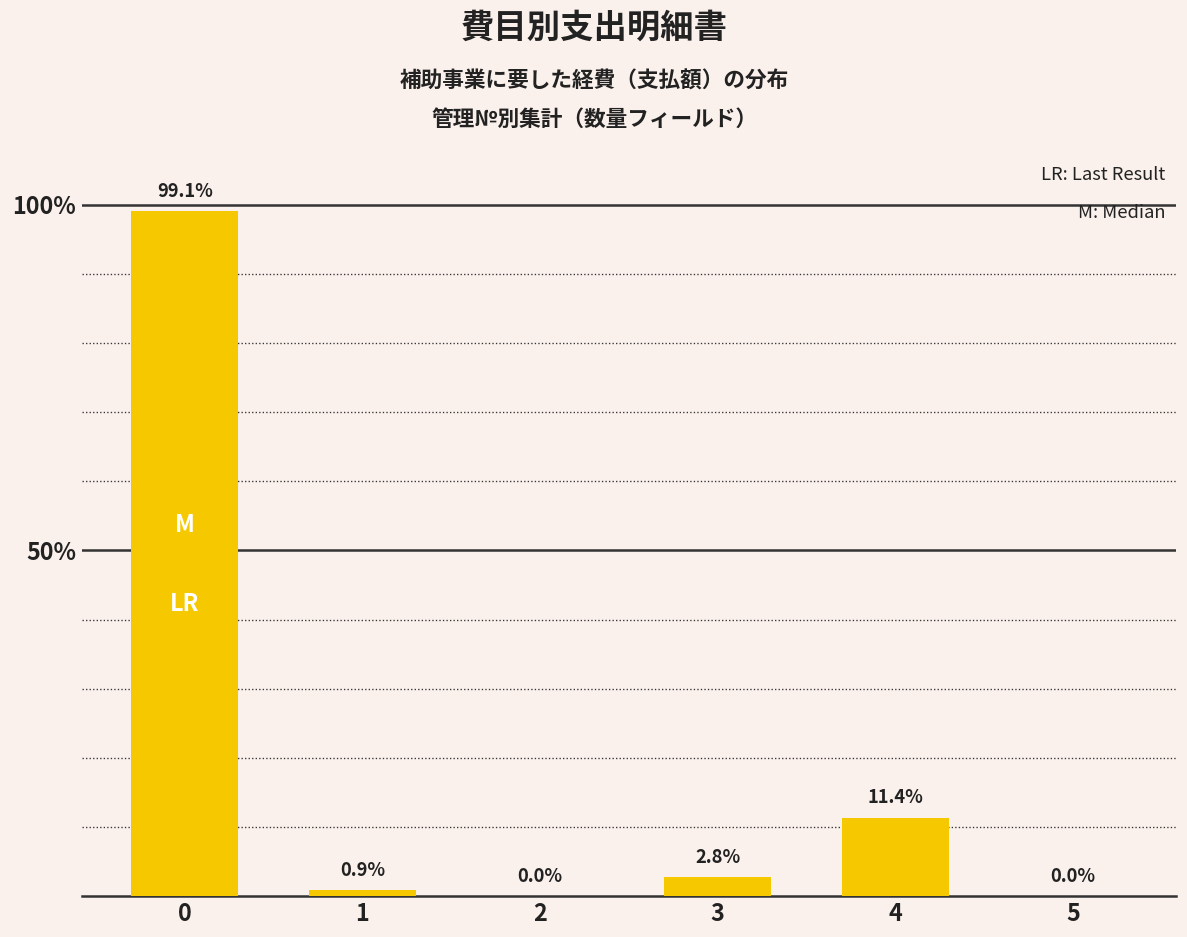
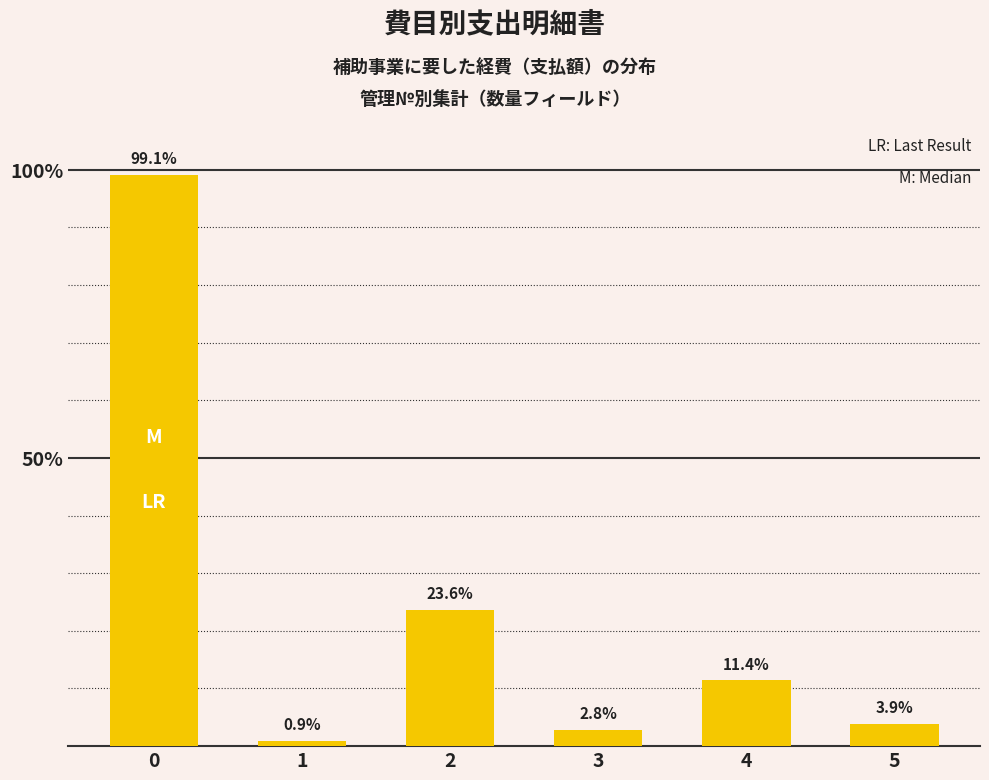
  {
    "0": "99.1%",
    "1": "0.9%",
-   "2": "0.0%",
+   "2": "23.6%",
    "3": "2.8%",
    "4": "11.4%",
-   "5": "0.0%"
+   "5": "3.9%"
  }
